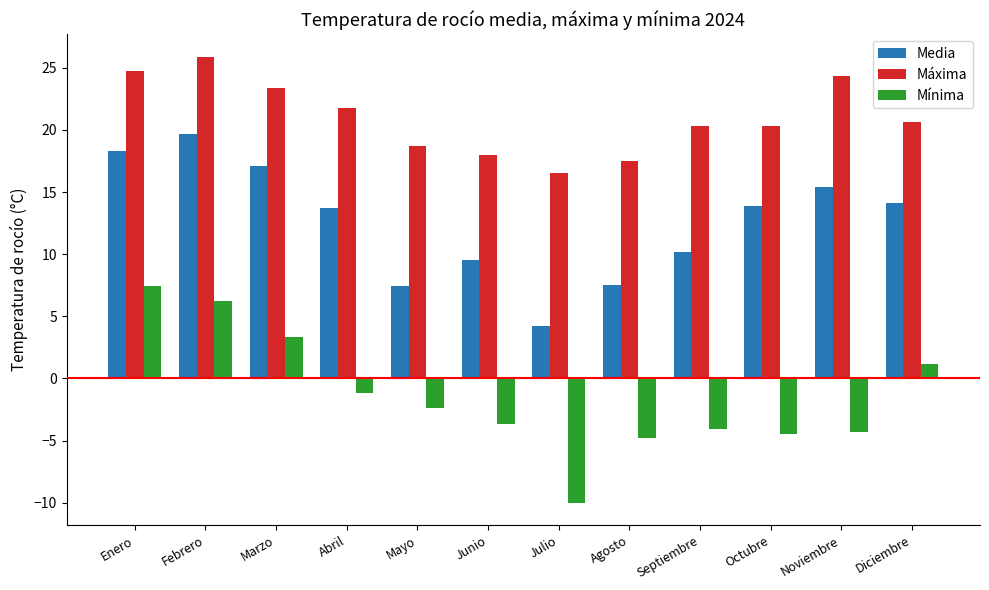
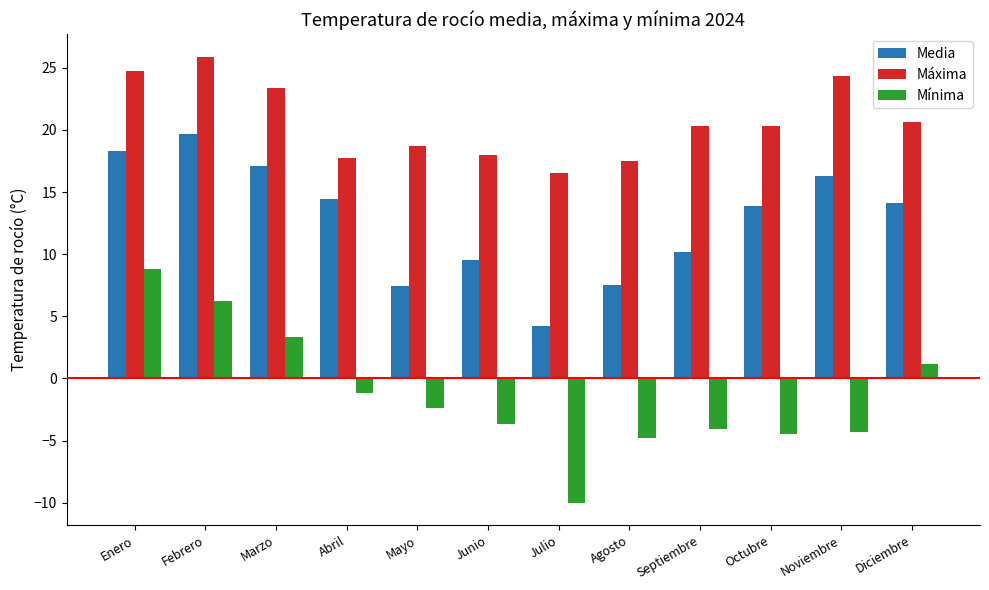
  {
    "Media": {
      "Enero": 18.3,
      "Febrero": 19.7,
      "Marzo": 17.1,
-     "Abril": 13.7,
+     "Abril": 14.4,
      "Mayo": 7.4,
      "Junio": 9.5,
      "Julio": 4.2,
      "Agosto": 7.5,
      "Septiembre": 10.2,
      "Octubre": 13.9,
-     "Noviembre": 15.4,
+     "Noviembre": 16.3,
      "Diciembre": 14.1
    },
    "Máxima": {
      "Enero": 24.7,
      "Febrero": 25.9,
      "Marzo": 23.4,
-     "Abril": 21.8,
+     "Abril": 17.7,
      "Mayo": 18.7,
      "Junio": 18.0,
      "Julio": 16.5,
      "Agosto": 17.5,
      "Septiembre": 20.3,
      "Octubre": 20.3,
      "Noviembre": 24.3,
      "Diciembre": 20.6
    },
    "Mínima": {
-     "Enero": 7.4,
+     "Enero": 8.8,
      "Febrero": 6.2,
      "Marzo": 3.3,
      "Abril": -1.2,
      "Mayo": -2.4,
      "Junio": -3.7,
      "Julio": -10.0,
      "Agosto": -4.8,
      "Septiembre": -4.1,
      "Octubre": -4.5,
      "Noviembre": -4.3,
      "Diciembre": 1.2
    }
  }
